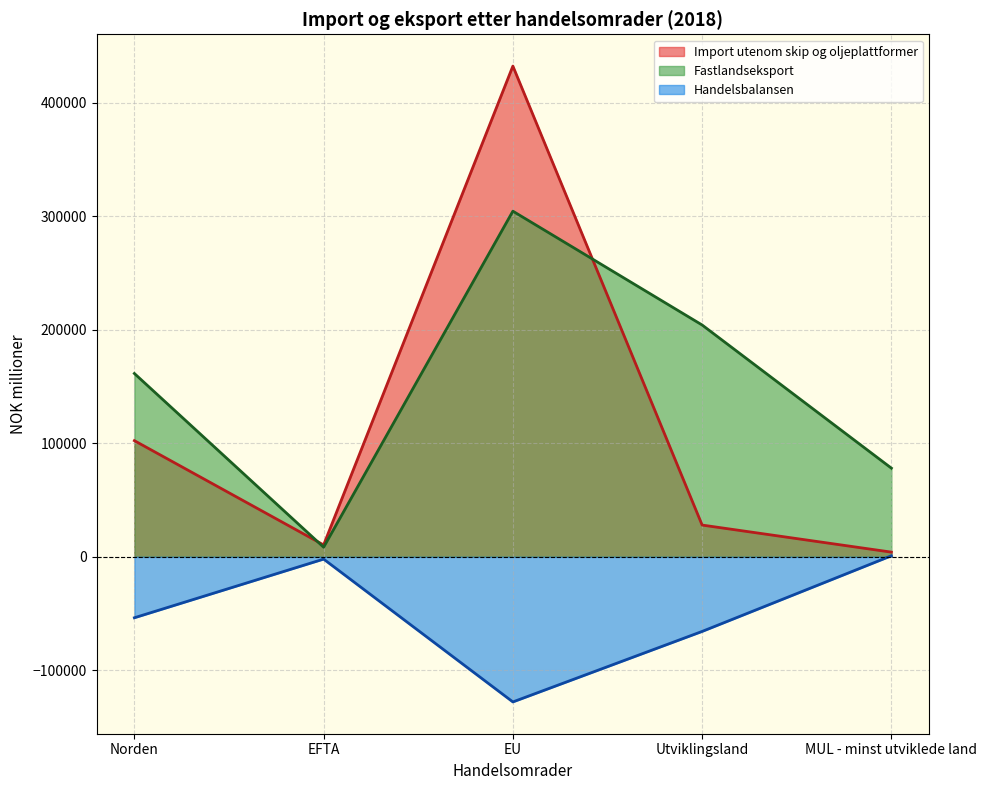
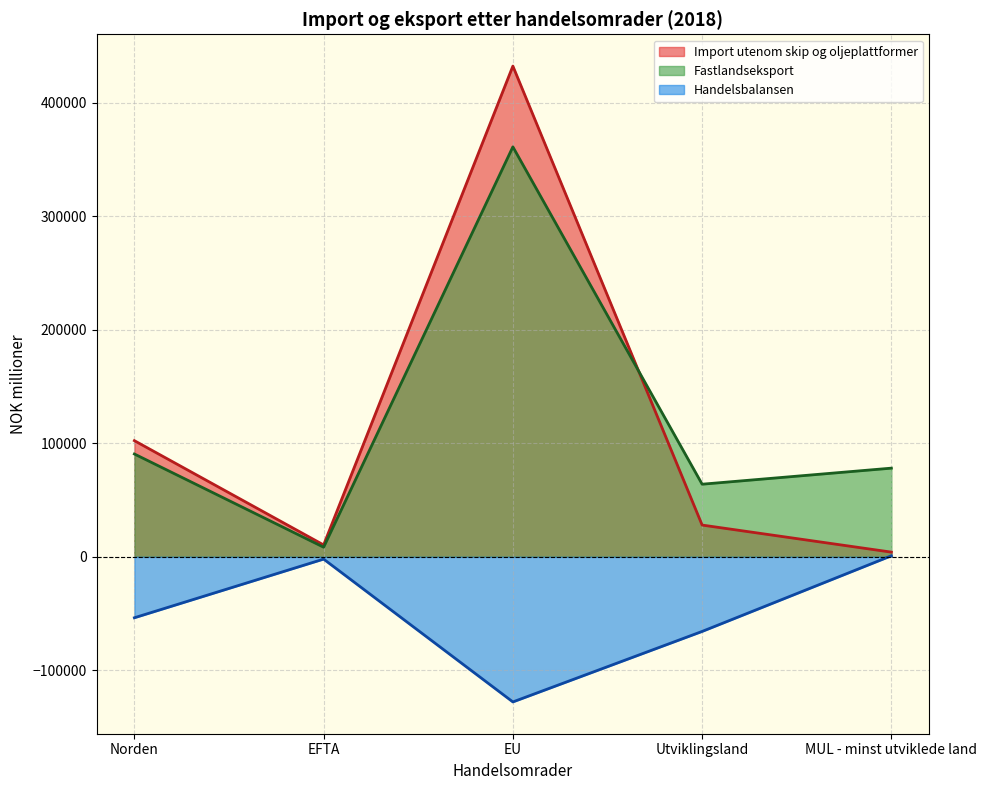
  {
    "Import utenom skip og oljeplattformer": {
      "Norden": 102000,
      "EU": 432000,
      "Utviklingsland": 28000,
      "MUL - minst utviklede land": 4000
    },
    "Fastlandseksport": {
-     "Norden": 162000,
-     "EU": 305000,
-     "Utviklingsland": 204000,
+     "Norden": 91000,
+     "EU": 361000,
+     "Utviklingsland": 64000,
      "MUL - minst utviklede land": 78000
    }
  }
